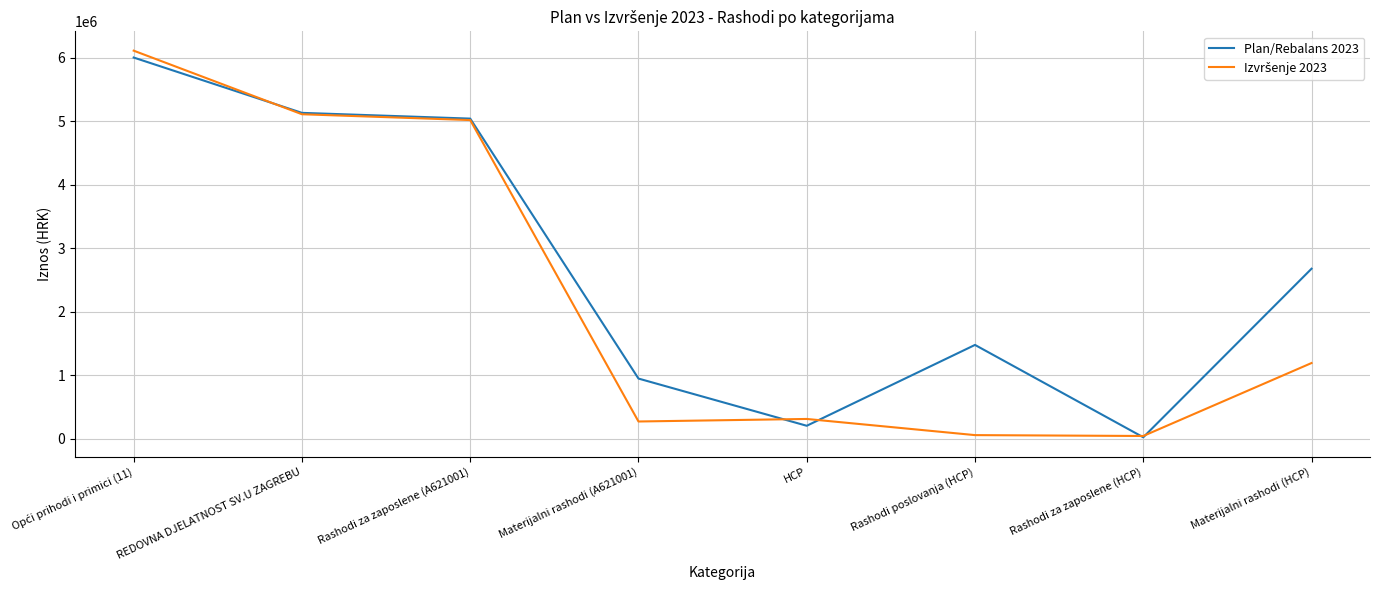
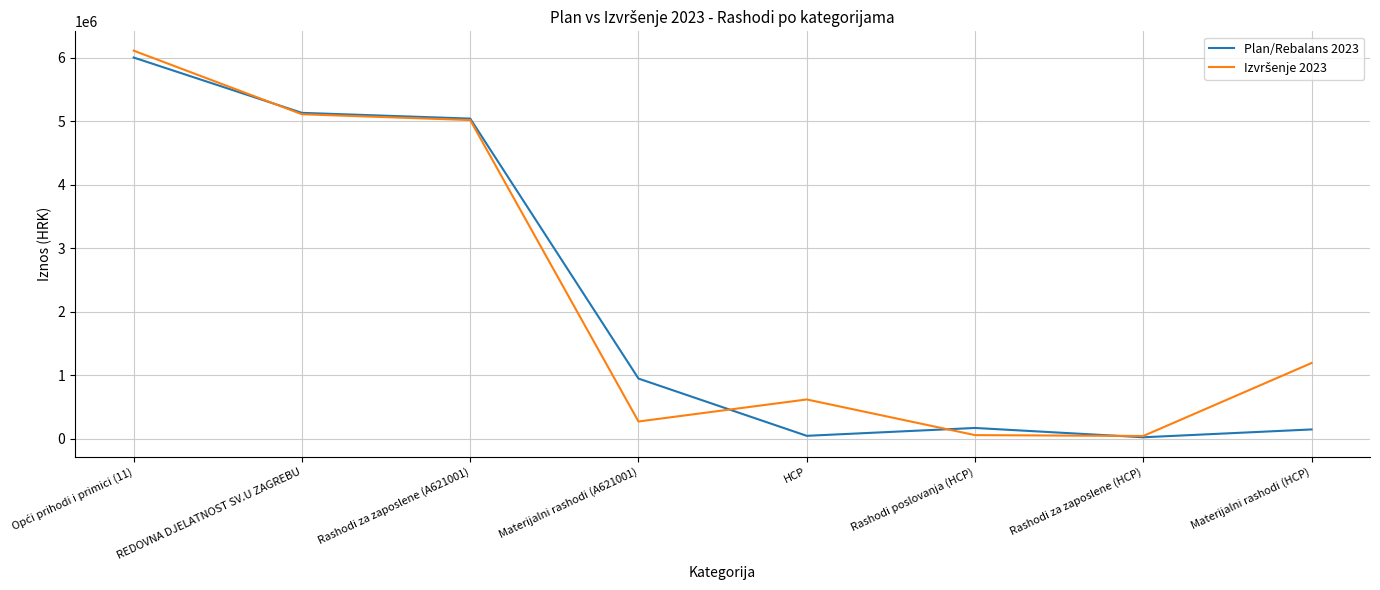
  {
    "Plan/Rebalans 2023": {
      "Opći prihodi i primici (11)": 6000000,
      "Materijalni rashodi (A621001)": 900000,
-     "HCP": 200000,
-     "Rashodi poslovanja (HCP)": 1500000,
-     "Materijalni rashodi (HCP)": 2700000
+     "HCP": 0,
+     "Rashodi poslovanja (HCP)": 200000,
+     "Materijalni rashodi (HCP)": 100000
    },
    "Izvršenje 2023": {
      "Opći prihodi i primici (11)": 6100000,
      "Materijalni rashodi (A621001)": 300000,
-     "HCP": 300000,
+     "HCP": 600000,
      "Rashodi poslovanja (HCP)": 100000,
      "Materijalni rashodi (HCP)": 1200000
    }
  }
